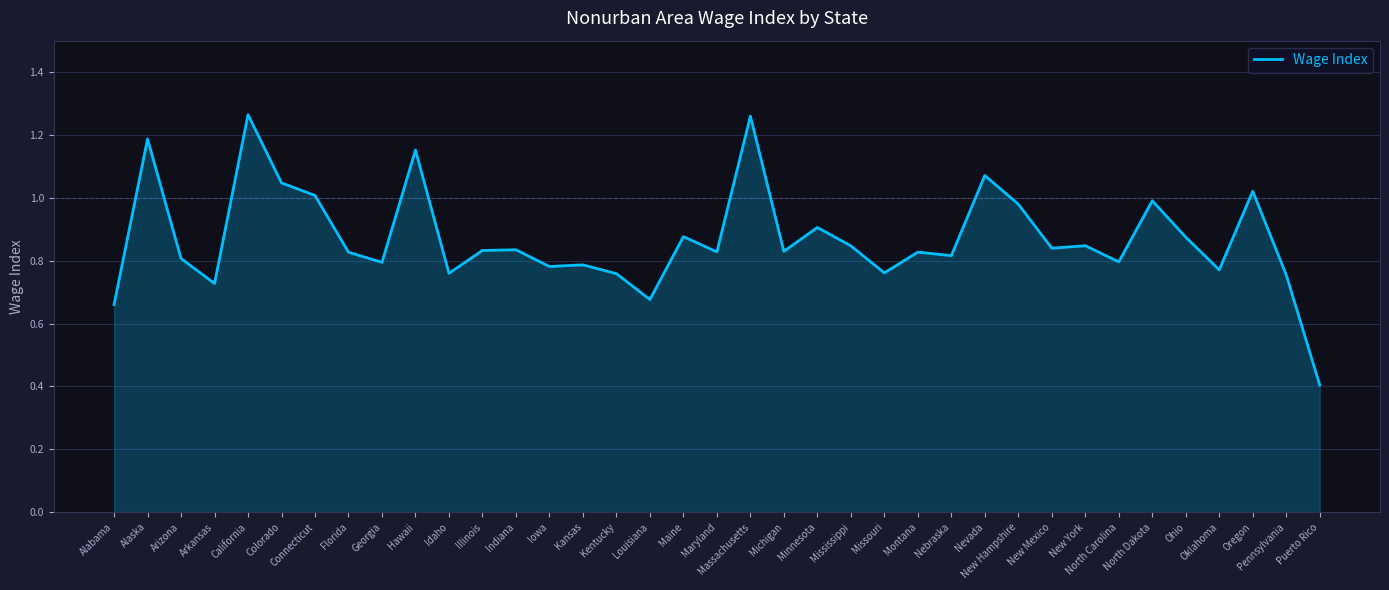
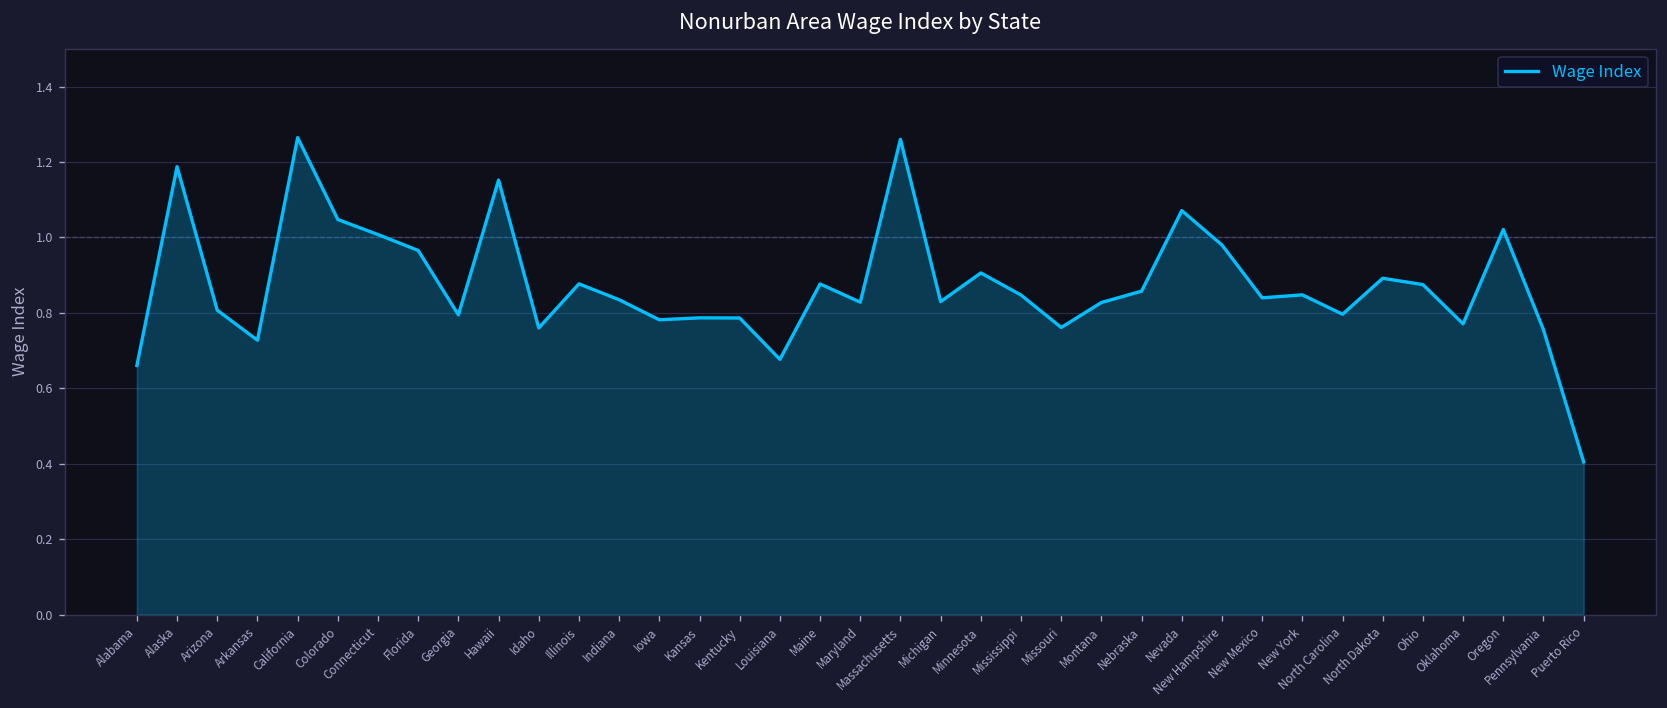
  {
    "Alabama": 0.66,
    "Alaska": 1.19,
    "Arizona": 0.81,
    "Arkansas": 0.73,
    "California": 1.26,
    "Colorado": 1.05,
    "Connecticut": 1.01,
-   "Florida": 0.83,
+   "Florida": 0.97,
    "Georgia": 0.79,
    "Hawaii": 1.15,
    "Idaho": 0.76,
-   "Illinois": 0.83,
+   "Illinois": 0.88,
    "Indiana": 0.83,
    "Iowa": 0.78,
    "Kansas": 0.79,
-   "Kentucky": 0.76,
+   "Kentucky": 0.79,
    "Louisiana": 0.68,
    "Maine": 0.88,
    "Maryland": 0.83,
    "Massachusetts": 1.26,
    "Michigan": 0.83,
    "Minnesota": 0.91,
    "Mississippi": 0.85,
    "Missouri": 0.76,
    "Montana": 0.83,
-   "Nebraska": 0.82,
+   "Nebraska": 0.86,
    "Nevada": 1.07,
    "New Hampshire": 0.98,
    "New Mexico": 0.84,
    "New York": 0.85,
    "North Carolina": 0.80,
-   "North Dakota": 0.99,
+   "North Dakota": 0.89,
    "Ohio": 0.87,
    "Oklahoma": 0.77,
    "Oregon": 1.02,
    "Pennsylvania": 0.76,
    "Puerto Rico": 0.40
  }
